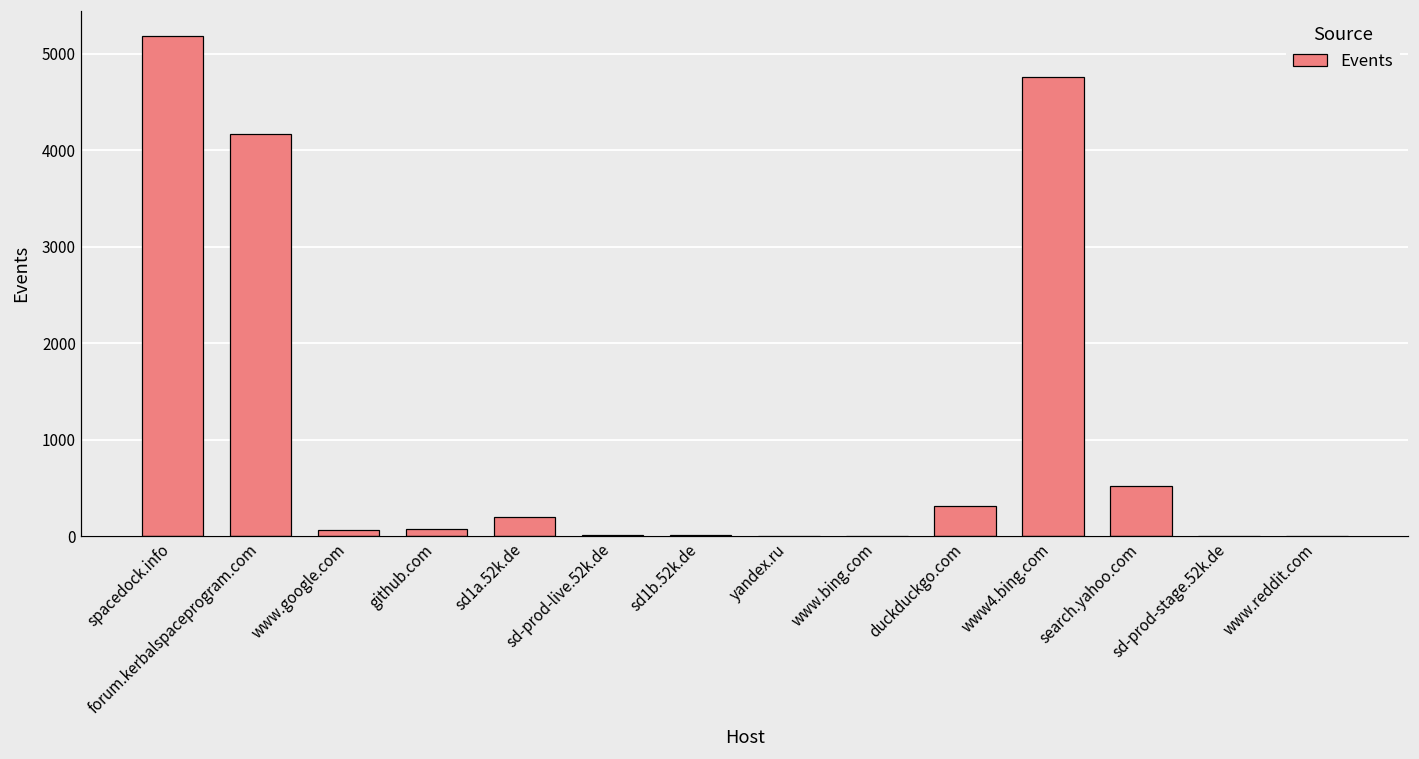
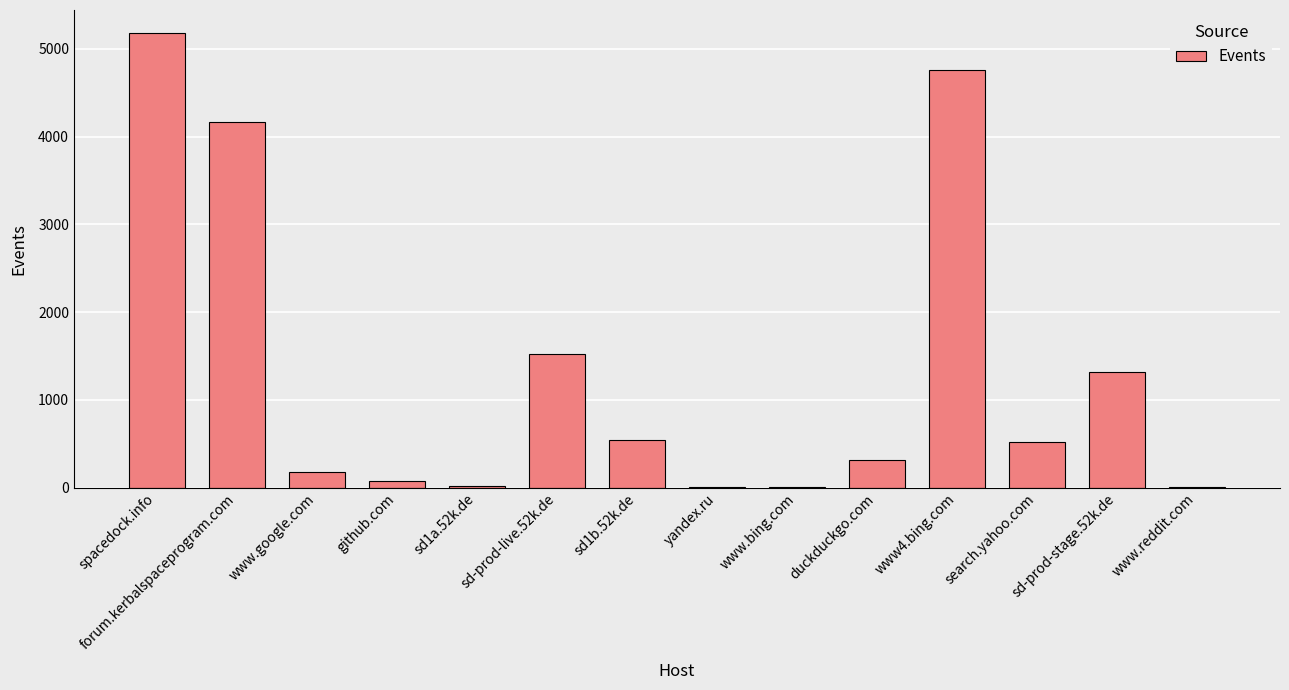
  {
    "spacedock.info": 5200,
    "forum.kerbalspaceprogram.com": 4200,
-   "www.google.com": 100,
+   "www.google.com": 200,
    "github.com": 100,
-   "sd1a.52k.de": 200,
-   "sd-prod-live.52k.de": 0,
-   "sd1b.52k.de": 0,
+   "sd1a.52k.de": 0,
+   "sd-prod-live.52k.de": 1500,
+   "sd1b.52k.de": 500,
    "duckduckgo.com": 300,
    "www4.bing.com": 4800,
    "search.yahoo.com": 500,
-   "sd-prod-stage.52k.de": 0
+   "sd-prod-stage.52k.de": 1300
  }
